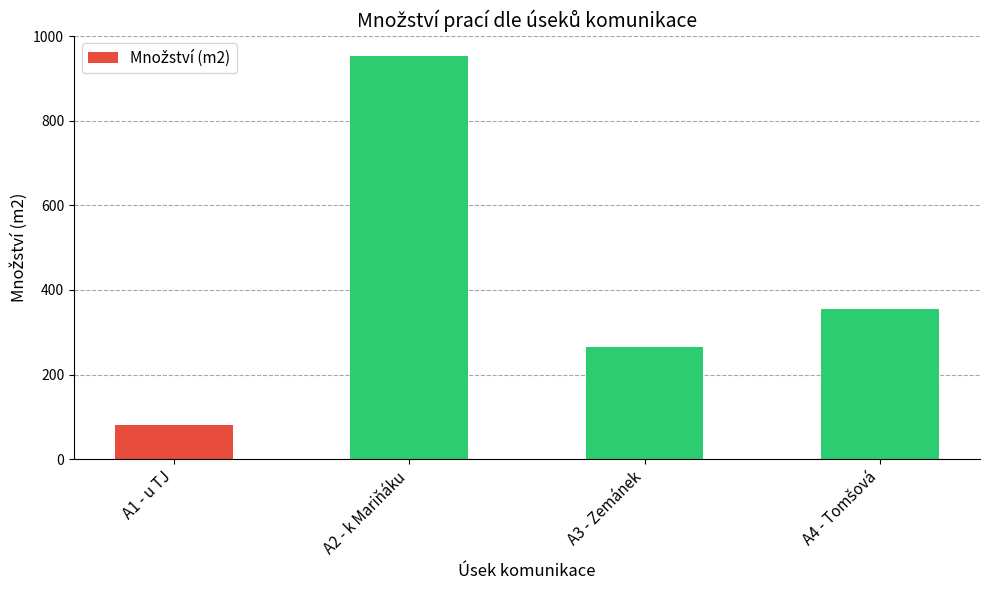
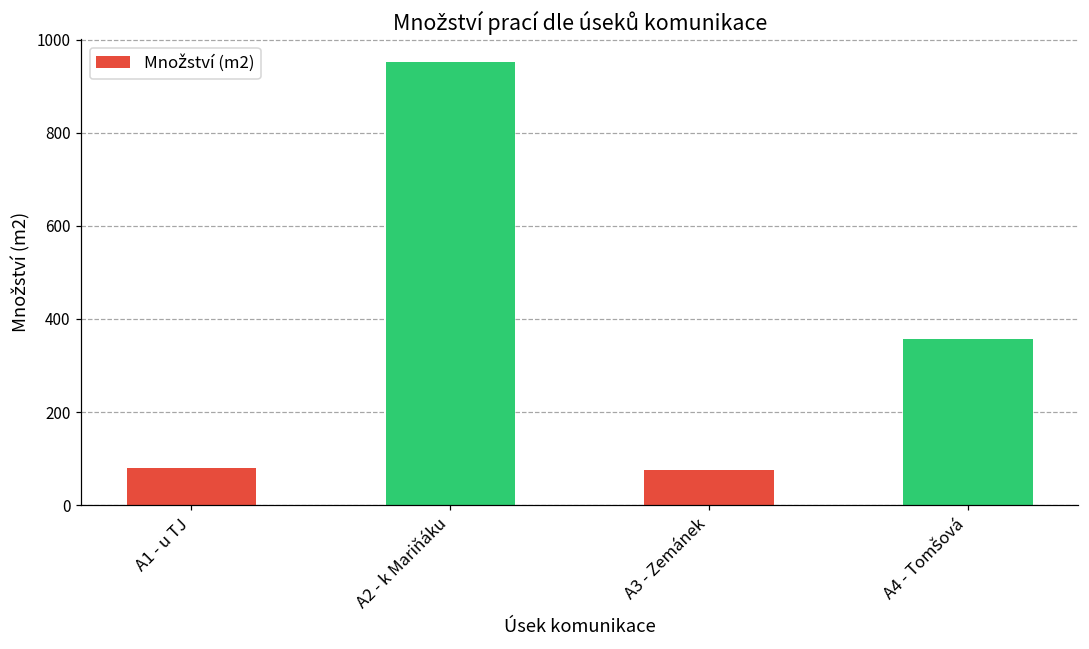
  {
    "A1 - u TJ": 80,
    "A2 - k Mariňáku": 950,
-   "A3 - Zemánek": 270,
+   "A3 - Zemánek": 80,
    "A4 - Tomšová": 360
  }
